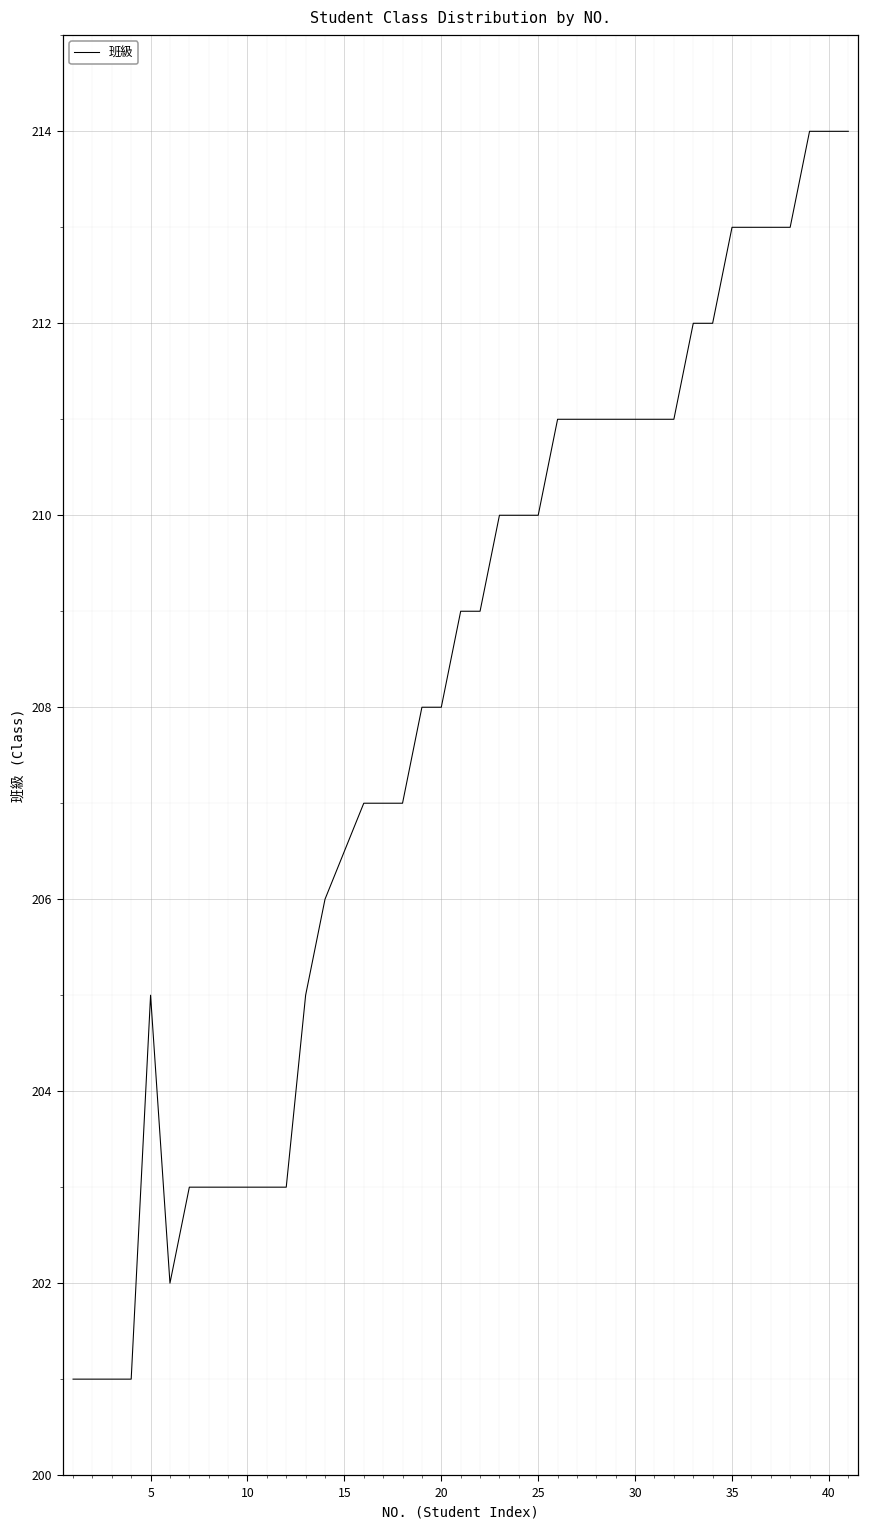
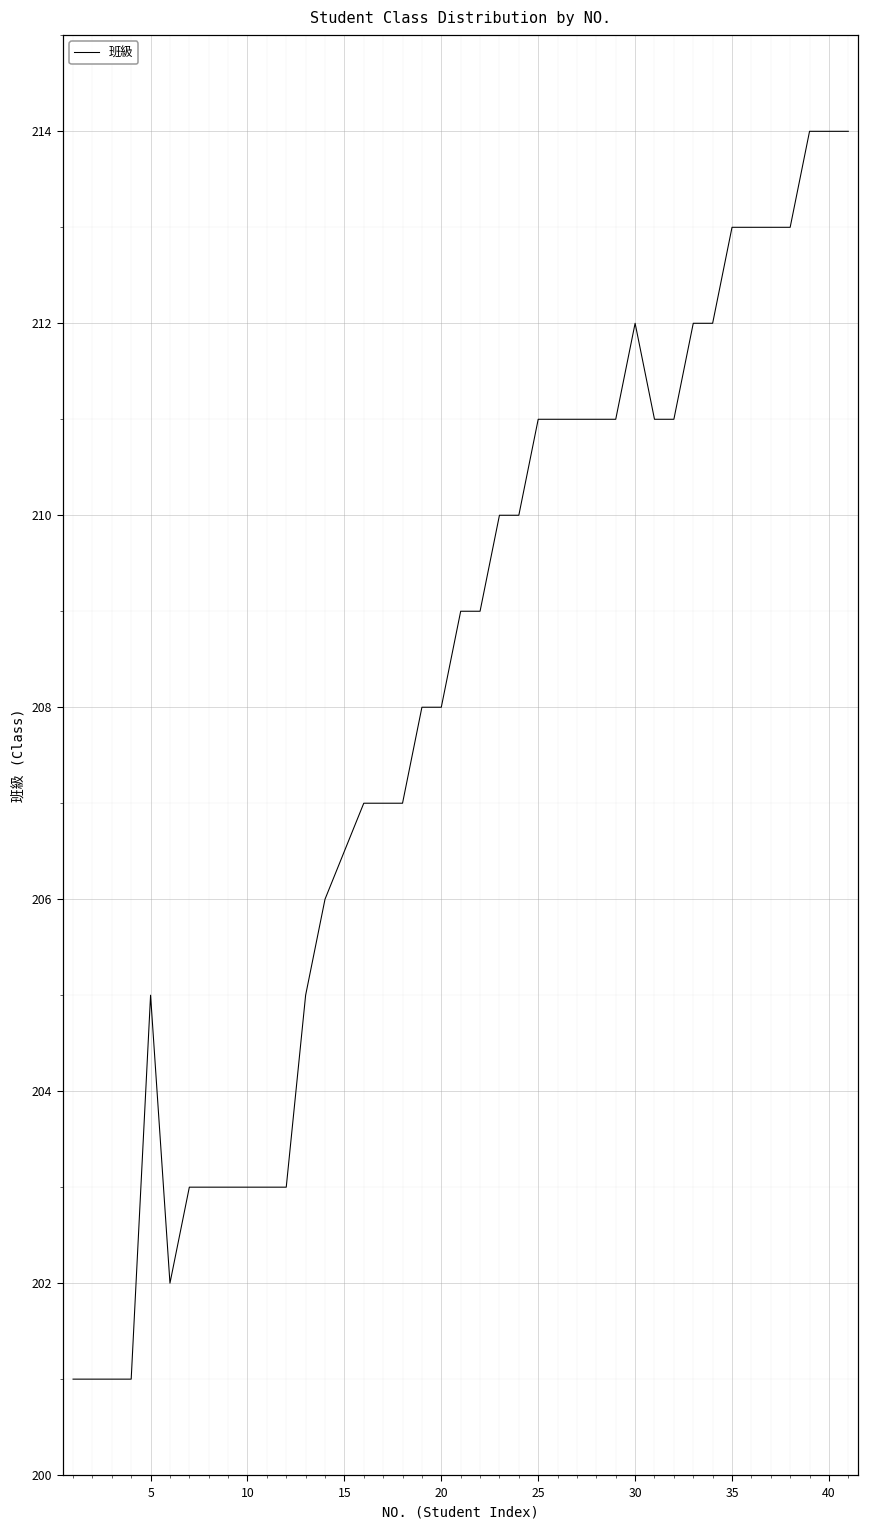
  {
    "5": 205,
    "10": 203,
    "20": 208,
-   "25": 210,
-   "30": 211,
+   "25": 211,
+   "30": 212,
    "35": 213,
    "40": 214
  }
